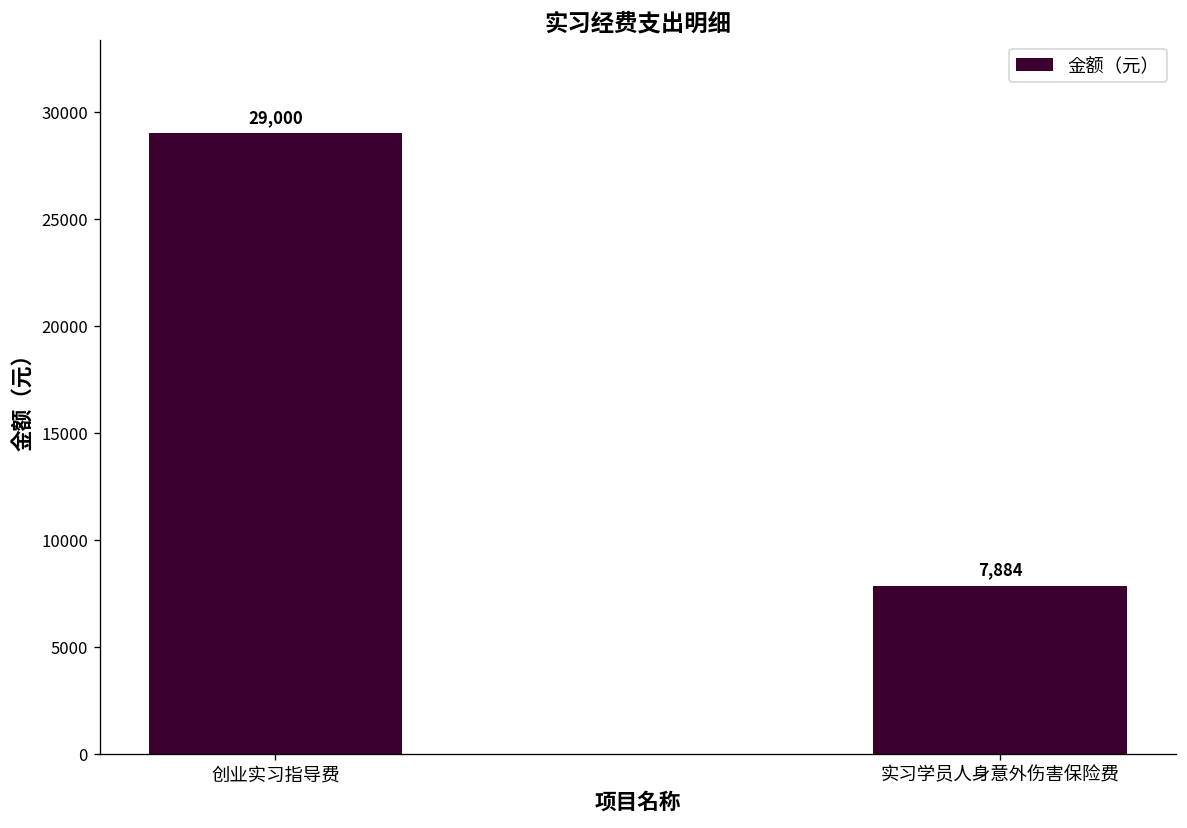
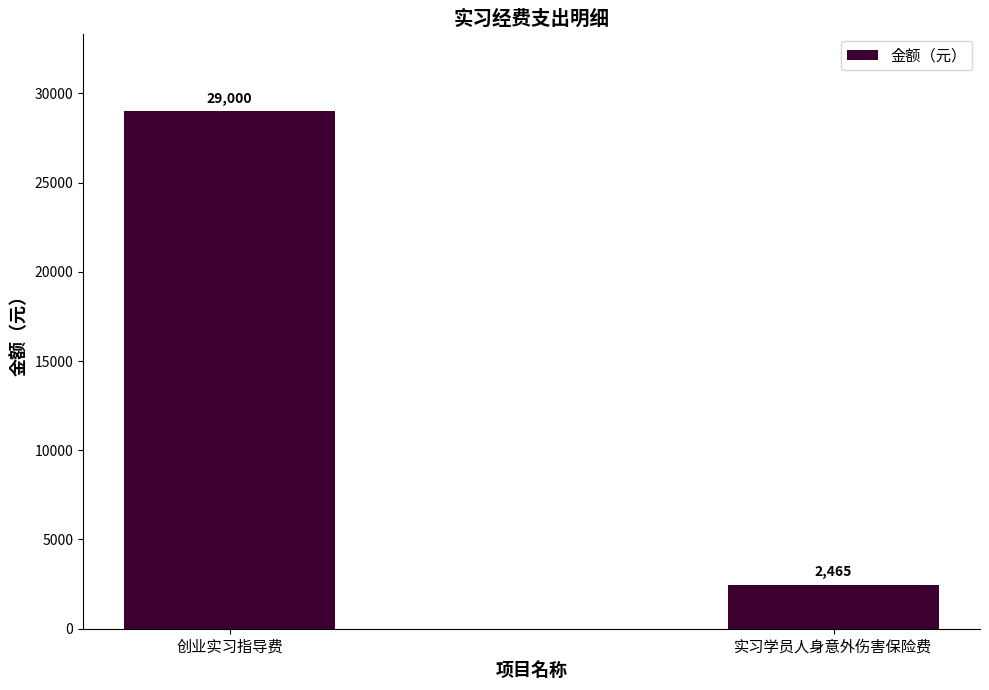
  {
    "创业实习指导费": "29,000",
-   "实习学员人身意外伤害保险费": "7,884"
+   "实习学员人身意外伤害保险费": "2,465"
  }
